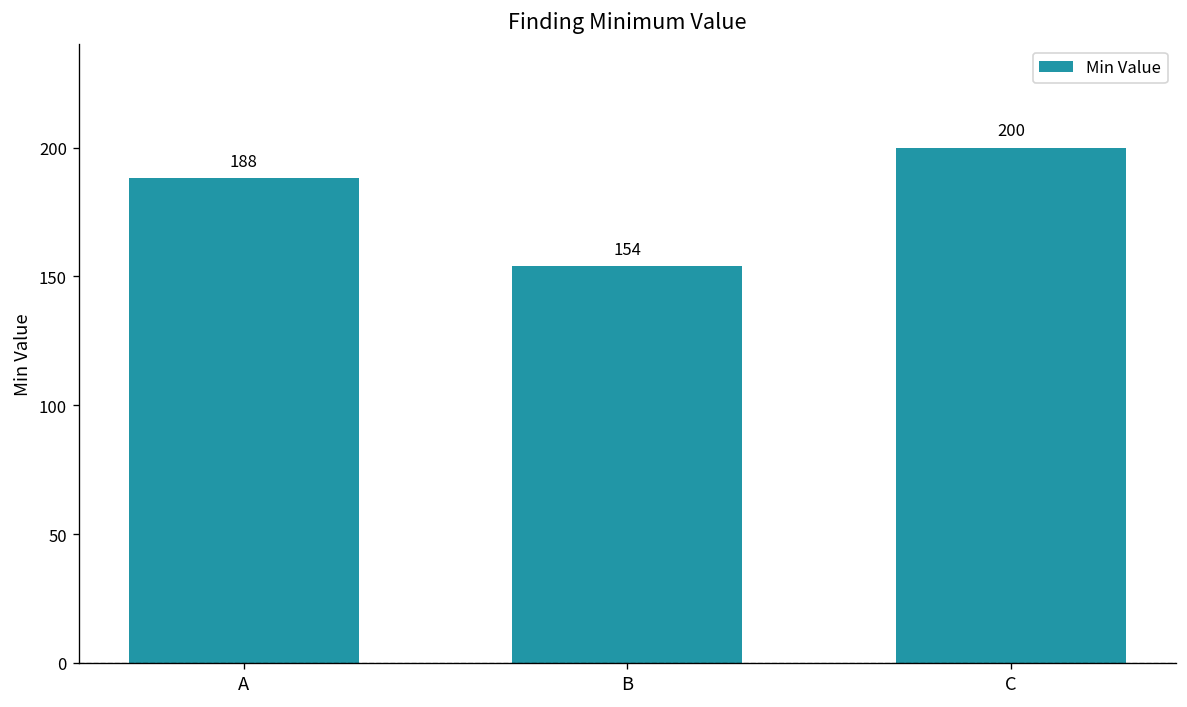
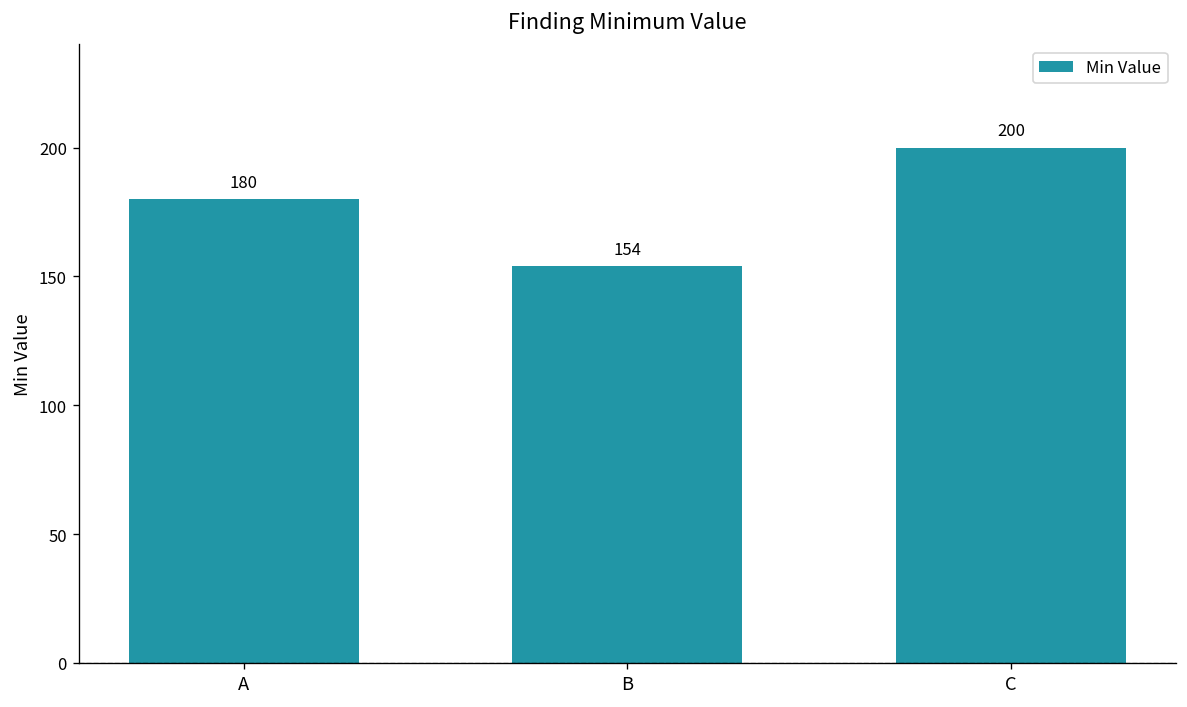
  {
-   "A": 188,
+   "A": 180,
    "B": 154,
    "C": 200
  }
